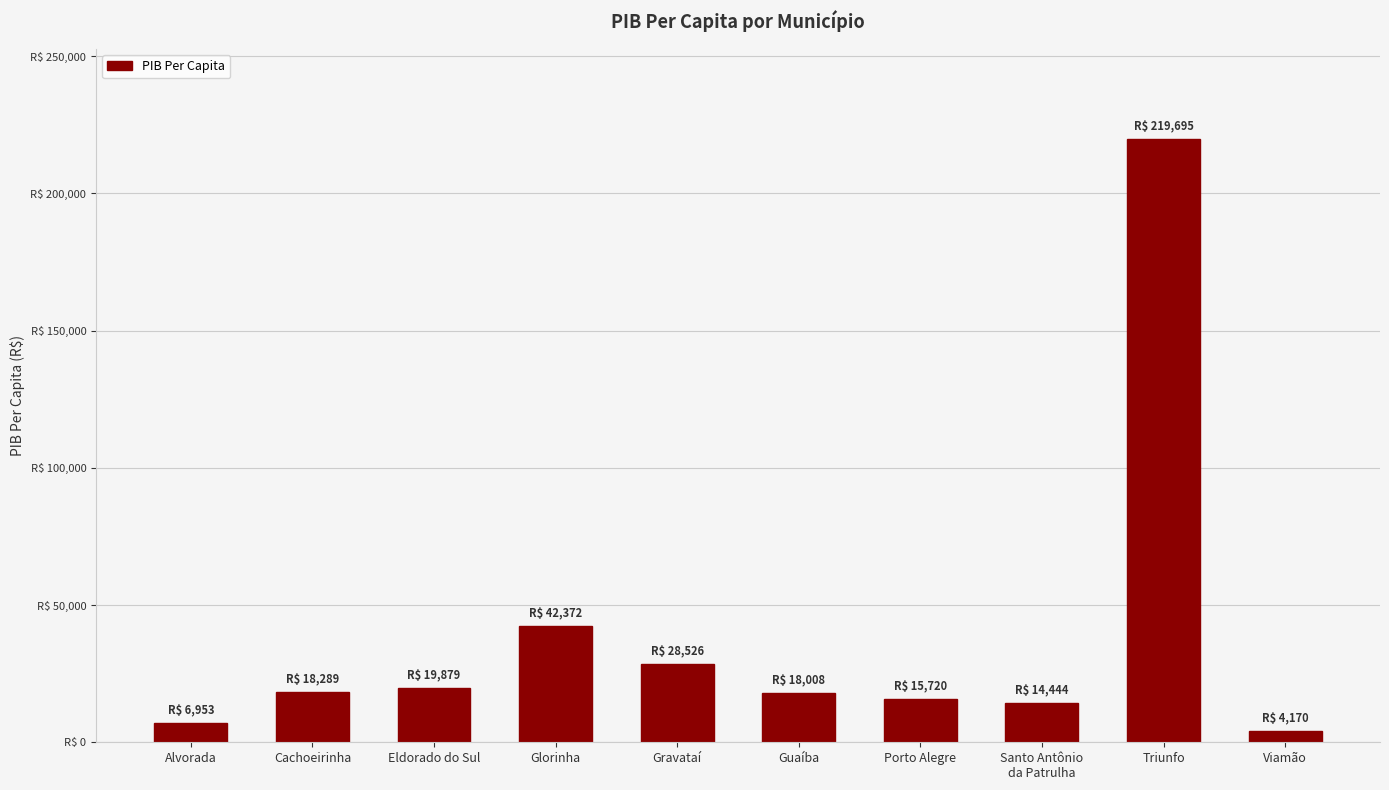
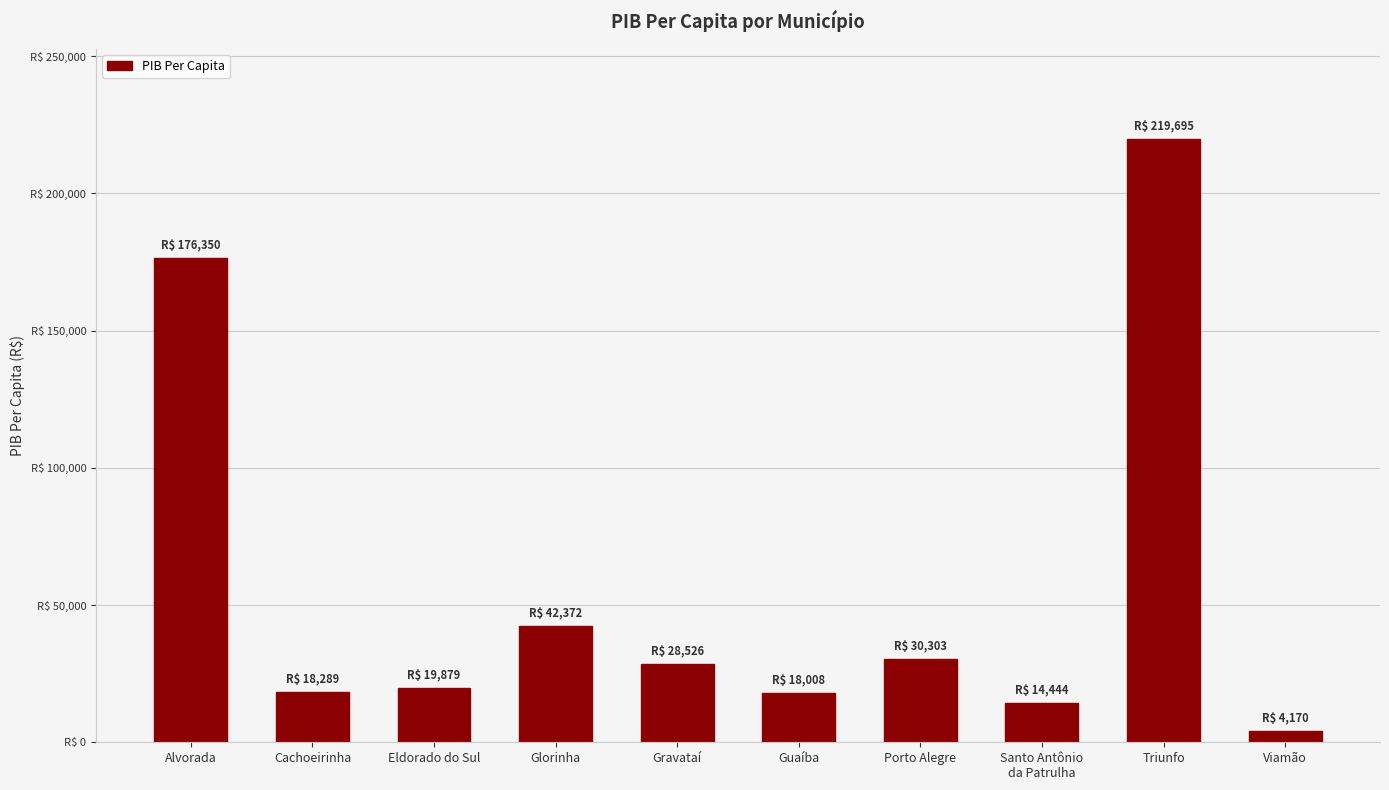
  {
-   "Alvorada": "6,953",
+   "Alvorada": "176,350",
    "Cachoeirinha": "18,289",
    "Eldorado do Sul": "19,879",
    "Glorinha": "42,372",
    "Gravataí": "28,526",
    "Guaíba": "18,008",
-   "Porto Alegre": "15,720",
+   "Porto Alegre": "30,303",
    "Santo Antônio da Patrulha": "14,444",
    "Triunfo": "219,695",
    "Viamão": "4,170"
  }
